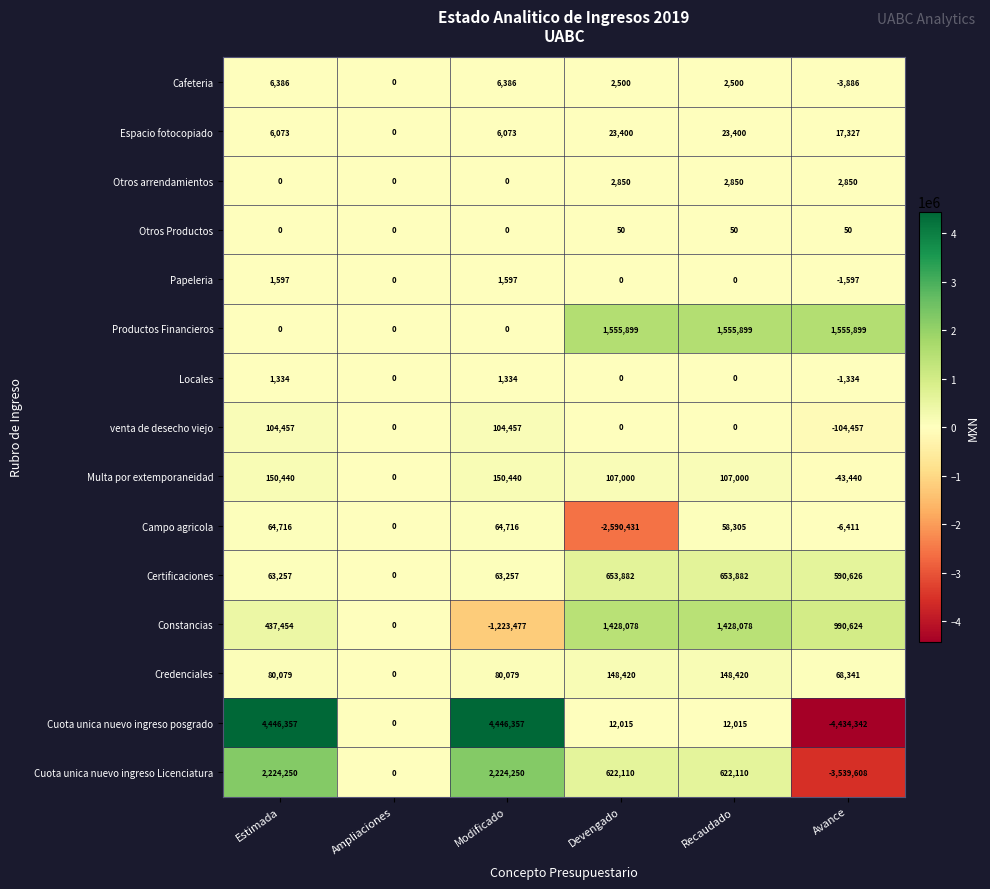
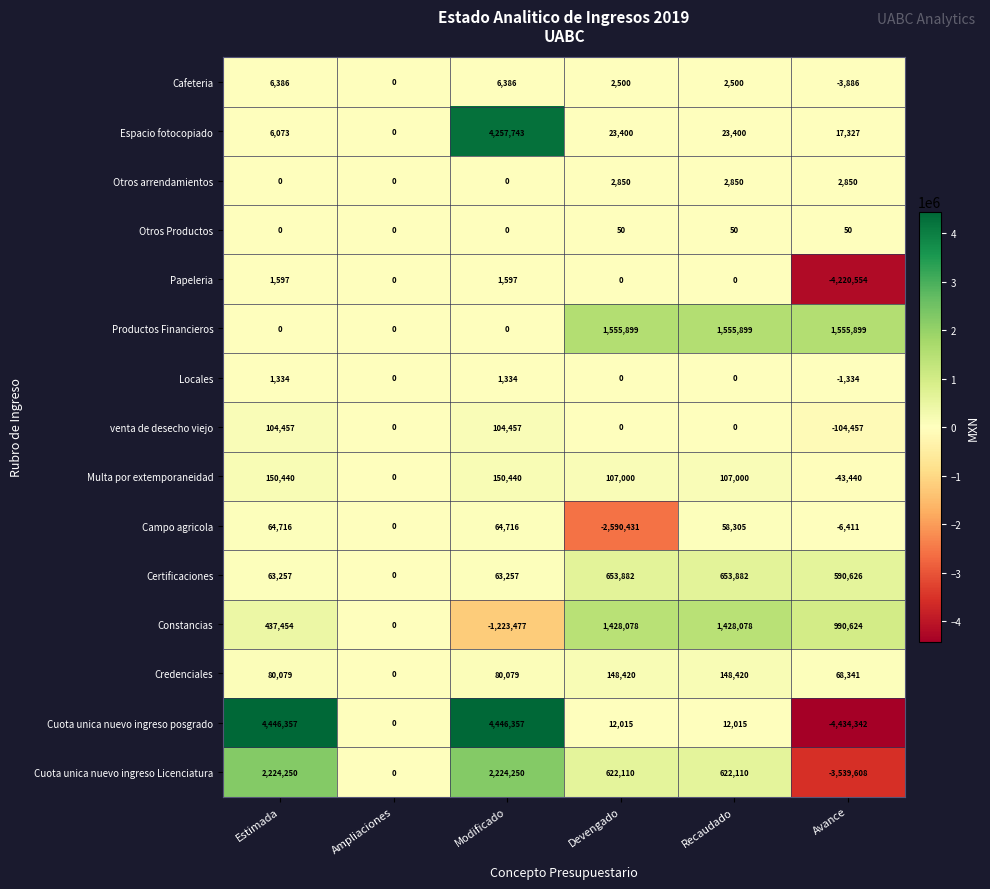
  {
    "Cafeteria": {
      "Estimada": "6,386",
      "Ampliaciones": "0",
      "Modificado": "6,386",
      "Devengado": "2,500",
      "Recaudado": "2,500",
      "Avance": "-3,886"
    },
    "Espacio fotocopiado": {
      "Estimada": "6,073",
      "Ampliaciones": "0",
-     "Modificado": "6,073",
+     "Modificado": "4,257,743",
      "Devengado": "23,400",
      "Recaudado": "23,400",
      "Avance": "17,327"
    },
    "Otros arrendamientos": {
      "Estimada": "0",
      "Ampliaciones": "0",
      "Modificado": "0",
      "Devengado": "2,850",
      "Recaudado": "2,850",
      "Avance": "2,850"
    },
    "Otros Productos": {
      "Estimada": "0",
      "Ampliaciones": "0",
      "Modificado": "0",
      "Devengado": "50",
      "Recaudado": "50",
      "Avance": "50"
    },
    "Papeleria": {
      "Estimada": "1,597",
      "Ampliaciones": "0",
      "Modificado": "1,597",
      "Devengado": "0",
      "Recaudado": "0",
-     "Avance": "-1,597"
+     "Avance": "-4,220,554"
    },
    "Productos Financieros": {
      "Estimada": "0",
      "Ampliaciones": "0",
      "Modificado": "0",
      "Devengado": "1,555,899",
      "Recaudado": "1,555,899",
      "Avance": "1,555,899"
    },
    "Locales": {
      "Estimada": "1,334",
      "Ampliaciones": "0",
      "Modificado": "1,334",
      "Devengado": "0",
      "Recaudado": "0",
      "Avance": "-1,334"
    },
    "venta de desecho viejo": {
      "Estimada": "104,457",
      "Ampliaciones": "0",
      "Modificado": "104,457",
      "Devengado": "0",
      "Recaudado": "0",
      "Avance": "-104,457"
    },
    "Multa por extemporaneidad": {
      "Estimada": "150,440",
      "Ampliaciones": "0",
      "Modificado": "150,440",
      "Devengado": "107,000",
      "Recaudado": "107,000",
      "Avance": "-43,440"
    },
    "Campo agricola": {
      "Estimada": "64,716",
      "Ampliaciones": "0",
      "Modificado": "64,716",
      "Devengado": "-2,590,431",
      "Recaudado": "58,305",
      "Avance": "-6,411"
    },
    "Certificaciones": {
      "Estimada": "63,257",
      "Ampliaciones": "0",
      "Modificado": "63,257",
      "Devengado": "653,882",
      "Recaudado": "653,882",
      "Avance": "590,626"
    },
    "Constancias": {
      "Estimada": "437,454",
      "Ampliaciones": "0",
      "Modificado": "-1,223,477",
      "Devengado": "1,428,078",
      "Recaudado": "1,428,078",
      "Avance": "990,624"
    },
    "Credenciales": {
      "Estimada": "80,079",
      "Ampliaciones": "0",
      "Modificado": "80,079",
      "Devengado": "148,420",
      "Recaudado": "148,420",
      "Avance": "68,341"
    },
    "Cuota unica nuevo ingreso posgrado": {
      "Estimada": "4,446,357",
      "Ampliaciones": "0",
      "Modificado": "4,446,357",
      "Devengado": "12,015",
      "Recaudado": "12,015",
      "Avance": "-4,434,342"
    },
    "Cuota unica nuevo ingreso Licenciatura": {
      "Estimada": "2,224,250",
      "Ampliaciones": "0",
      "Modificado": "2,224,250",
      "Devengado": "622,110",
      "Recaudado": "622,110",
      "Avance": "-3,539,608"
    }
  }
